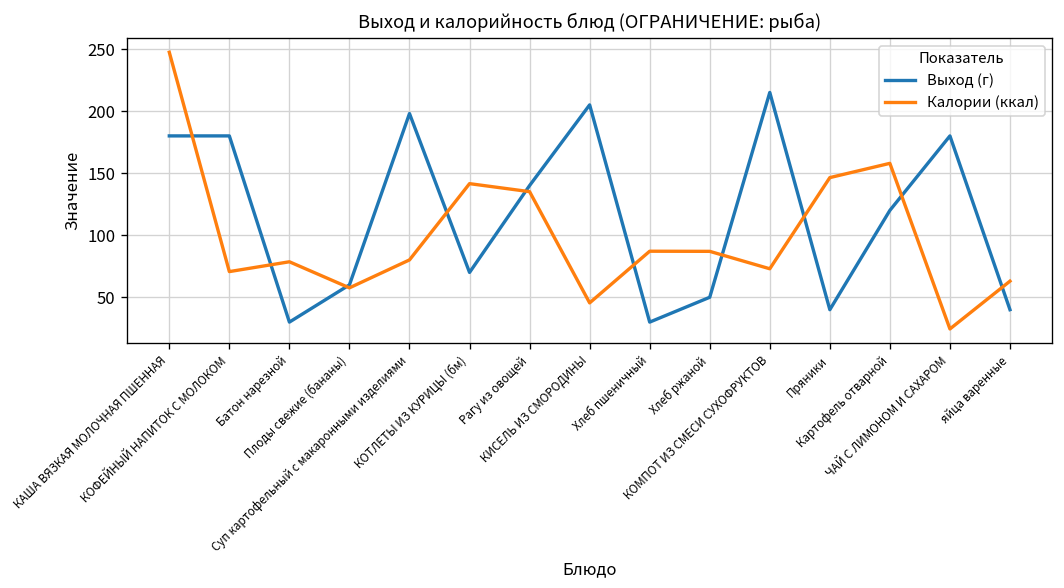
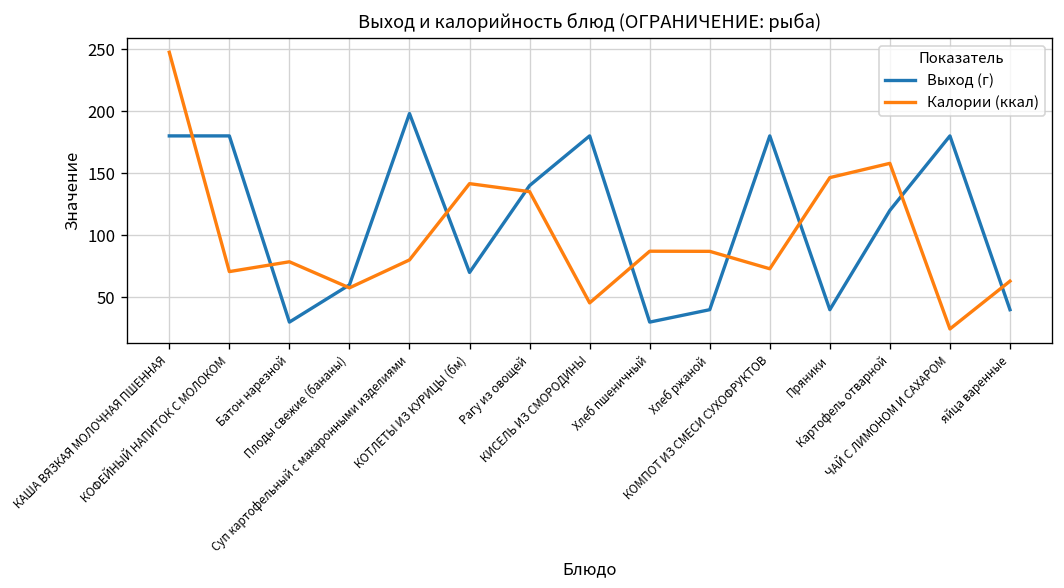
  {
    "Выход (г)": {
      "КАША ВЯЗКАЯ МОЛОЧНАЯ ПШЕННАЯ": 180,
      "КОФЕЙНЫЙ НАПИТОК С МОЛОКОМ": 180,
      "Батон нарезной": 30,
      "Суп картофельный с макаронными изделиями": 198,
      "КОТЛЕТЫ ИЗ КУРИЦЫ (бм)": 70,
      "Рагу из овощей": 140,
-     "КИСЕЛЬ ИЗ СМОРОДИНЫ": 205,
+     "КИСЕЛЬ ИЗ СМОРОДИНЫ": 180,
      "Хлеб пшеничный": 30,
-     "Хлеб ржаной": 50,
-     "КОМПОТ ИЗ СМЕСИ СУХОФРУКТОВ": 215,
+     "Хлеб ржаной": 40,
+     "КОМПОТ ИЗ СМЕСИ СУХОФРУКТОВ": 180,
      "Пряники": 40,
      "Картофель отварной": 120,
      "ЧАЙ С ЛИМОНОМ И САХАРОМ": 180,
      "яйца варенные": 40
    },
    "Калории (ккал)": {
      "КАША ВЯЗКАЯ МОЛОЧНАЯ ПШЕННАЯ": 247,
      "КОФЕЙНЫЙ НАПИТОК С МОЛОКОМ": 71,
      "Батон нарезной": 79,
      "Суп картофельный с макаронными изделиями": 80,
      "КОТЛЕТЫ ИЗ КУРИЦЫ (бм)": 142,
      "Рагу из овощей": 135,
      "КИСЕЛЬ ИЗ СМОРОДИНЫ": 45,
      "Хлеб пшеничный": 87,
      "Хлеб ржаной": 87,
      "КОМПОТ ИЗ СМЕСИ СУХОФРУКТОВ": 73,
      "Пряники": 146,
      "Картофель отварной": 158,
      "ЧАЙ С ЛИМОНОМ И САХАРОМ": 24,
      "яйца варенные": 63
    }
  }
